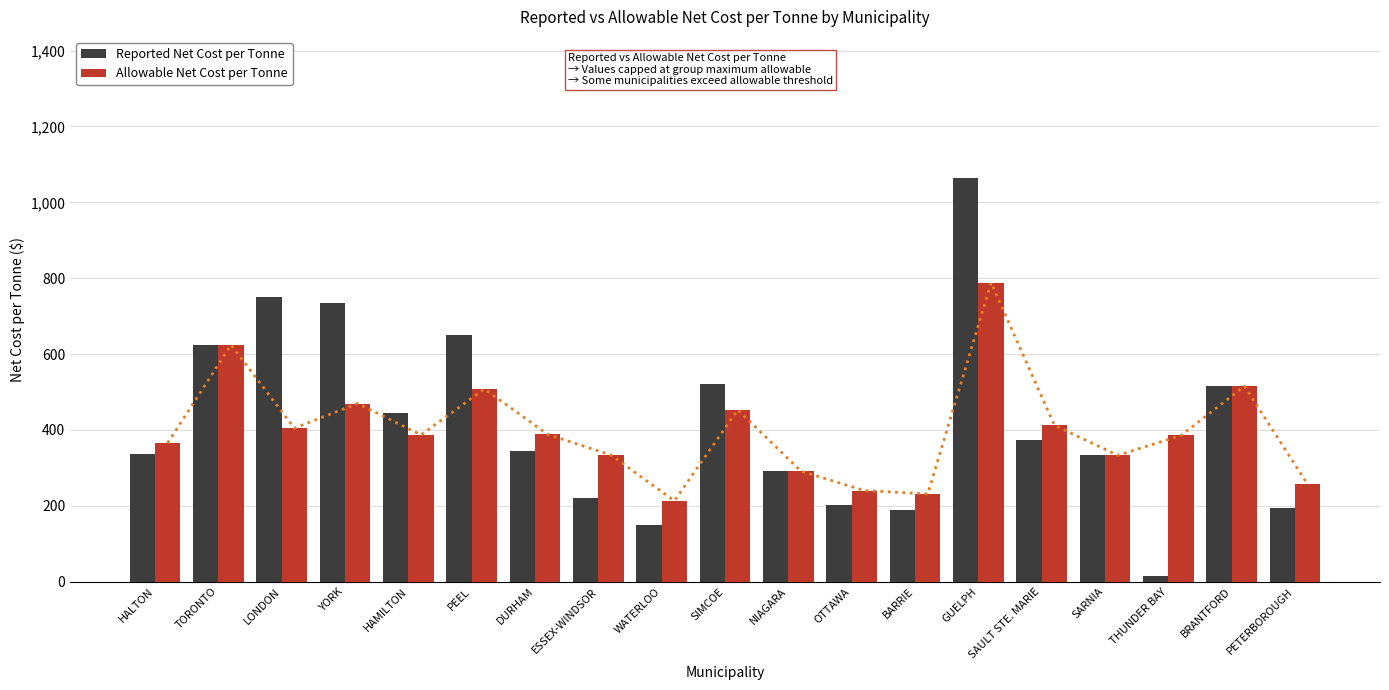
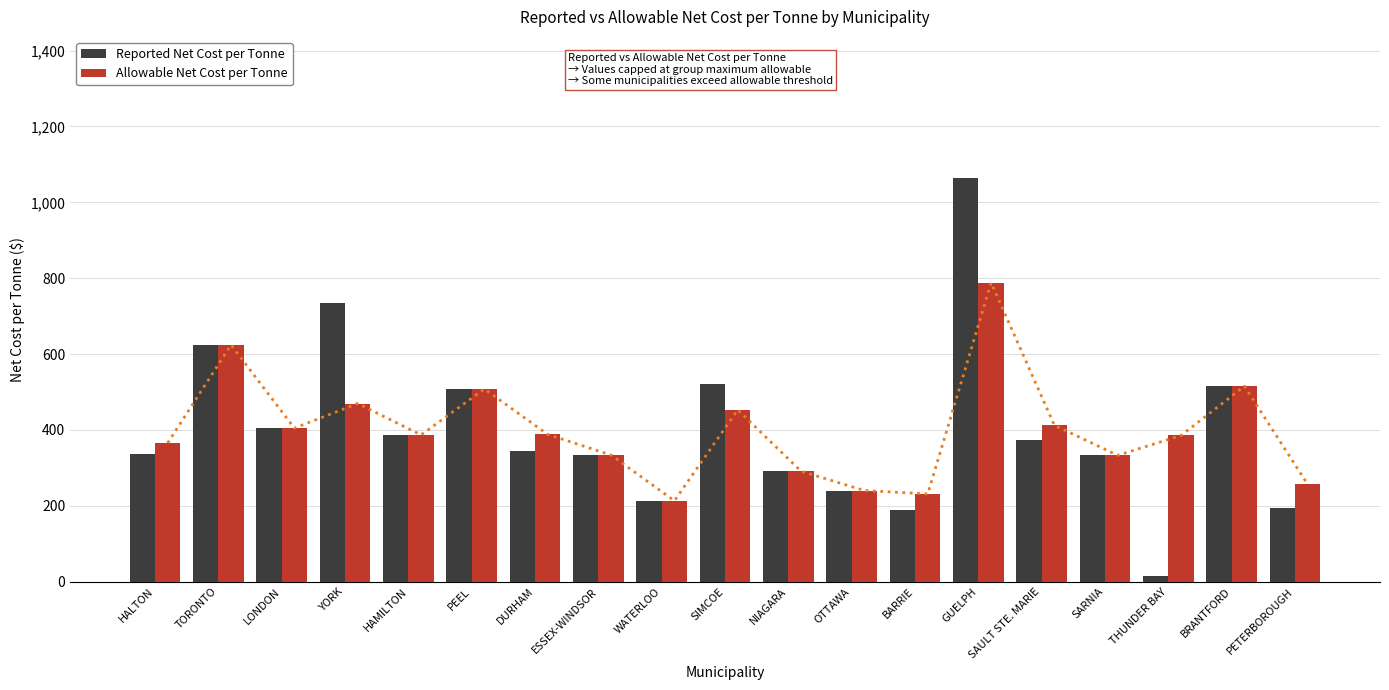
  {
    "Reported Net Cost per Tonne": {
      "HALTON": "340",
      "TORONTO": "620",
-     "LONDON": "750",
+     "LONDON": "400",
      "YORK": "730",
-     "HAMILTON": "450",
-     "PEEL": "650",
+     "HAMILTON": "390",
+     "PEEL": "510",
      "DURHAM": "340",
-     "ESSEX-WINDSOR": "220",
-     "WATERLOO": "150",
+     "ESSEX-WINDSOR": "330",
+     "WATERLOO": "210",
      "SIMCOE": "520",
      "NIAGARA": "290",
-     "OTTAWA": "200",
+     "OTTAWA": "240",
      "BARRIE": "190",
      "GUELPH": "1,060",
      "SAULT STE. MARIE": "370",
      "SARNIA": "330",
      "THUNDER BAY": "20",
      "BRANTFORD": "520",
      "PETERBOROUGH": "190"
    },
    "Allowable Net Cost per Tonne": {
      "HALTON": "370",
      "TORONTO": "620",
      "LONDON": "400",
      "YORK": "470",
      "HAMILTON": "390",
      "PEEL": "510",
      "DURHAM": "390",
      "ESSEX-WINDSOR": "330",
      "WATERLOO": "210",
      "SIMCOE": "450",
      "NIAGARA": "290",
      "OTTAWA": "240",
      "BARRIE": "230",
      "GUELPH": "790",
      "SAULT STE. MARIE": "410",
      "SARNIA": "330",
      "THUNDER BAY": "390",
      "BRANTFORD": "520",
      "PETERBOROUGH": "260"
    }
  }
